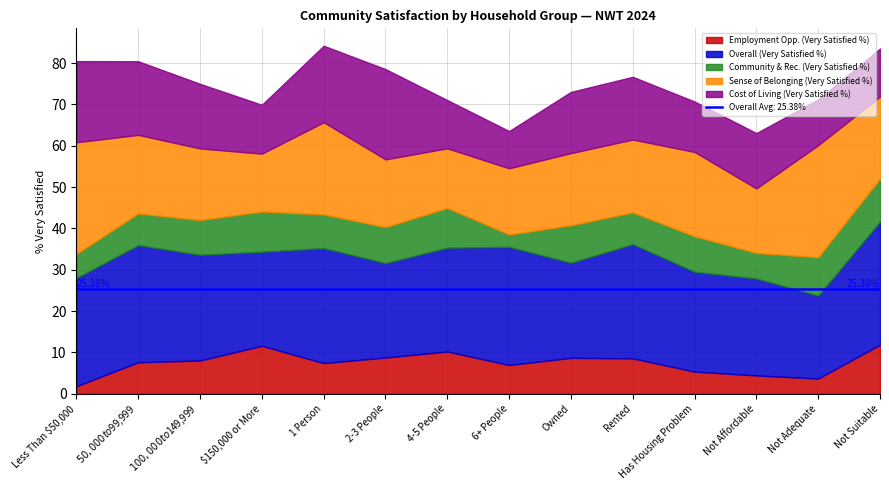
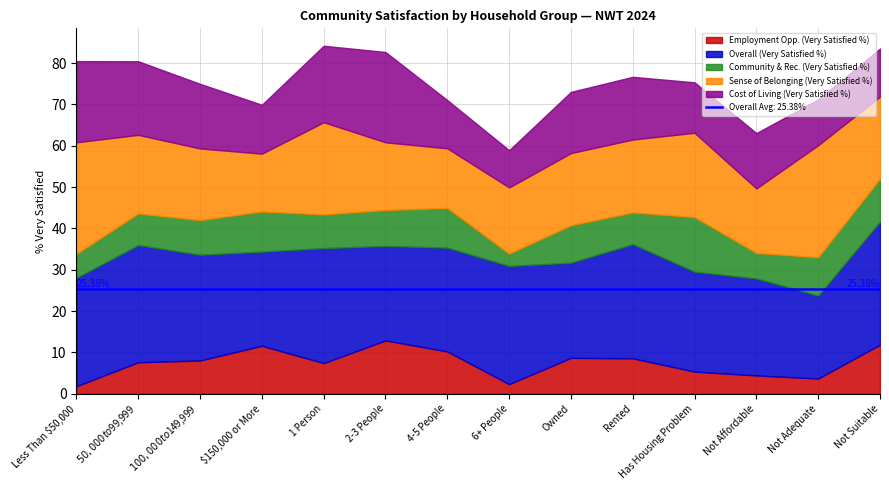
  {
    "Employment Opp. (Very Satisfied %)": {
      "Less Than $50,000": 2,
      "$150,000 or More": 12,
      "1 Person": 7,
-     "2-3 People": 9,
+     "2-3 People": 13,
      "4-5 People": 10,
-     "6+ People": 7,
+     "6+ People": 2,
      "Owned": 9,
      "Rented": 9,
      "Has Housing Problem": 5,
      "Not Affordable": 4,
      "Not Adequate": 4,
      "Not Suitable": 12
    },
    "Overall (Very Satisfied %)": {
      "Less Than $50,000": 26,
      "$150,000 or More": 23,
      "1 Person": 28,
      "2-3 People": 23,
      "4-5 People": 25,
      "6+ People": 29,
      "Owned": 23,
      "Rented": 28,
      "Has Housing Problem": 24,
      "Not Affordable": 23,
      "Not Adequate": 20,
      "Not Suitable": 30
    },
    "Community & Rec. (Very Satisfied %)": {
      "Less Than $50,000": 6,
      "$150,000 or More": 10,
      "1 Person": 8,
      "2-3 People": 9,
      "4-5 People": 10,
      "6+ People": 3,
      "Owned": 9,
      "Rented": 8,
-     "Has Housing Problem": 9,
+     "Has Housing Problem": 13,
      "Not Affordable": 6,
      "Not Adequate": 9,
      "Not Suitable": 10
    },
    "Sense of Belonging (Very Satisfied %)": {
      "Less Than $50,000": 27,
      "$150,000 or More": 14,
      "1 Person": 22,
      "2-3 People": 16,
      "4-5 People": 14,
      "6+ People": 16,
      "Owned": 17,
      "Rented": 18,
      "Has Housing Problem": 20,
      "Not Affordable": 16,
      "Not Adequate": 27,
      "Not Suitable": 20
    },
    "Cost of Living (Very Satisfied %)": {
      "Less Than $50,000": 20,
      "$150,000 or More": 12,
      "1 Person": 19,
      "2-3 People": 22,
      "4-5 People": 12,
      "6+ People": 9,
      "Owned": 15,
      "Rented": 15,
      "Has Housing Problem": 12,
      "Not Affordable": 13,
      "Not Suitable": 12
    }
  }
